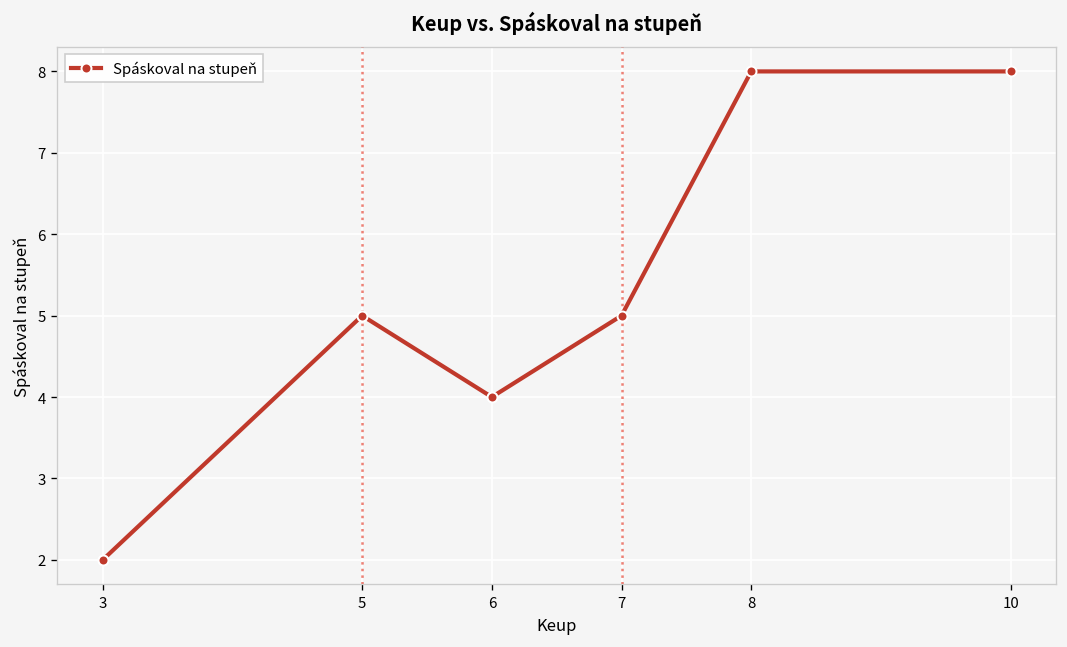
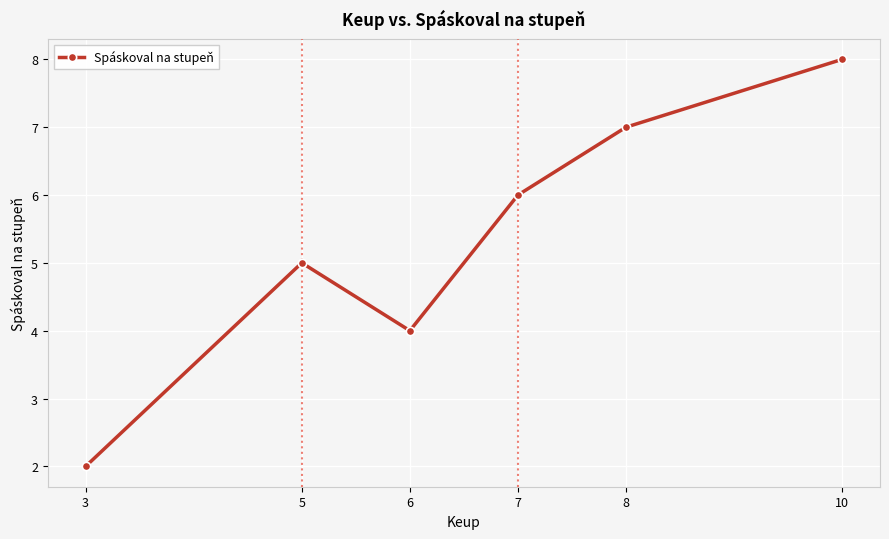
  {
    "3": 2,
    "5": 5,
    "6": 4,
-   "7": 5,
-   "8": 8,
+   "7": 6,
+   "8": 7,
    "10": 8
  }
